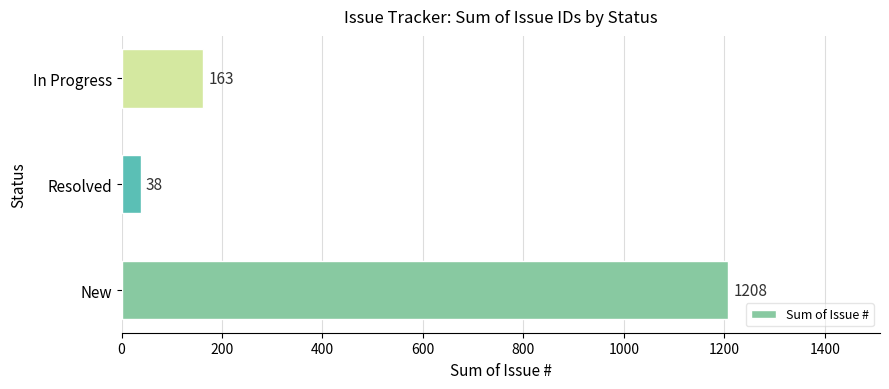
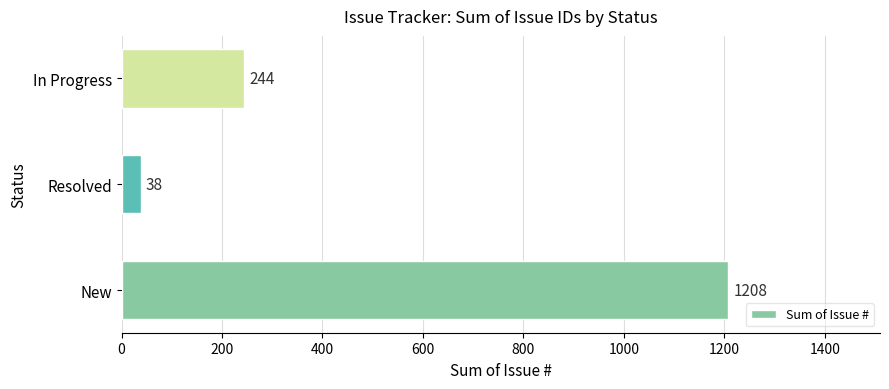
  {
-   "In Progress": 163,
+   "In Progress": 244,
    "Resolved": 38,
    "New": 1208
  }
